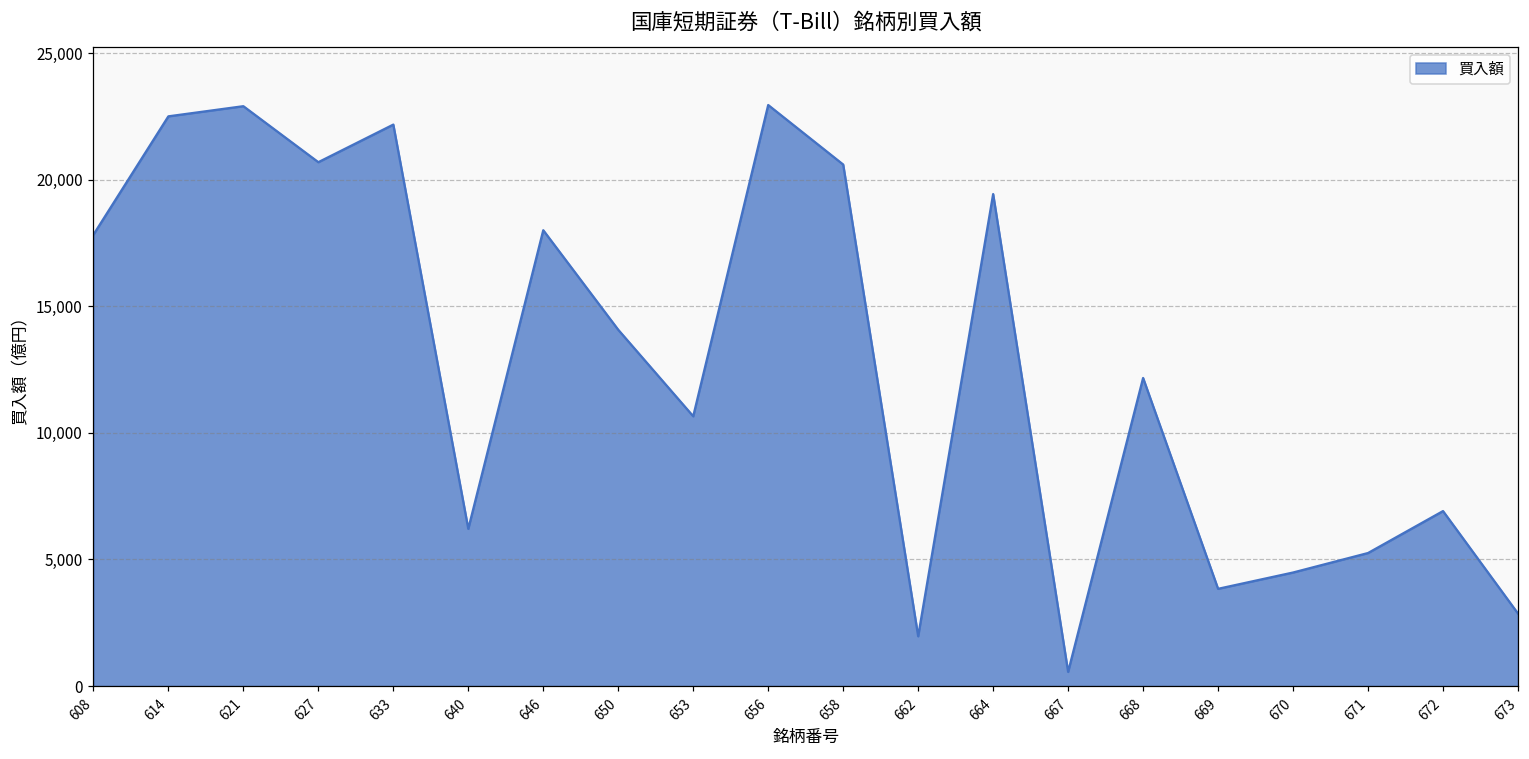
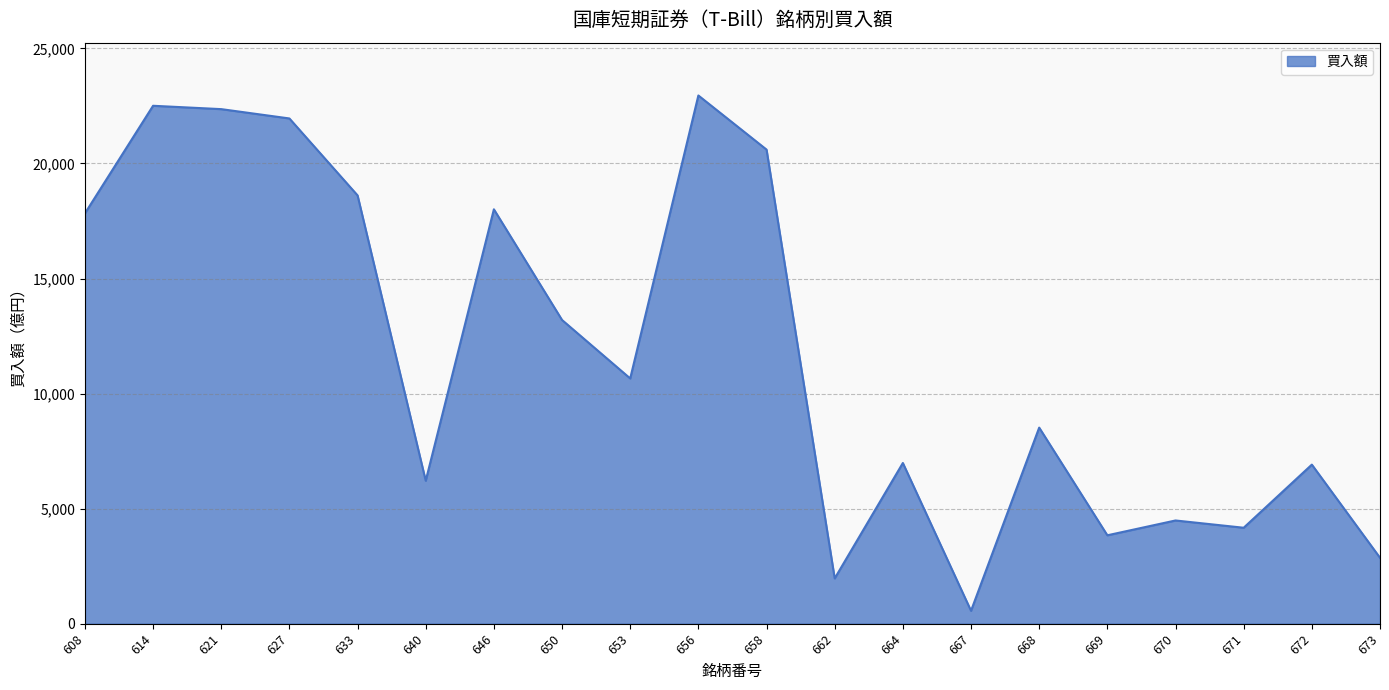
  {
    "608": "17,800",
    "614": "22,500",
-   "621": "22,900",
-   "627": "20,700",
-   "633": "22,200",
+   "621": "22,400",
+   "627": "22,000",
+   "633": "18,600",
    "640": "6,200",
    "646": "18,000",
-   "650": "14,100",
+   "650": "13,200",
    "653": "10,700",
    "656": "23,000",
    "658": "20,600",
    "662": "2,000",
-   "664": "19,400",
+   "664": "7,000",
    "667": "600",
-   "668": "12,200",
+   "668": "8,500",
    "669": "3,800",
    "670": "4,500",
-   "671": "5,300",
+   "671": "4,200",
    "672": "6,900",
    "673": "2,900"
  }
